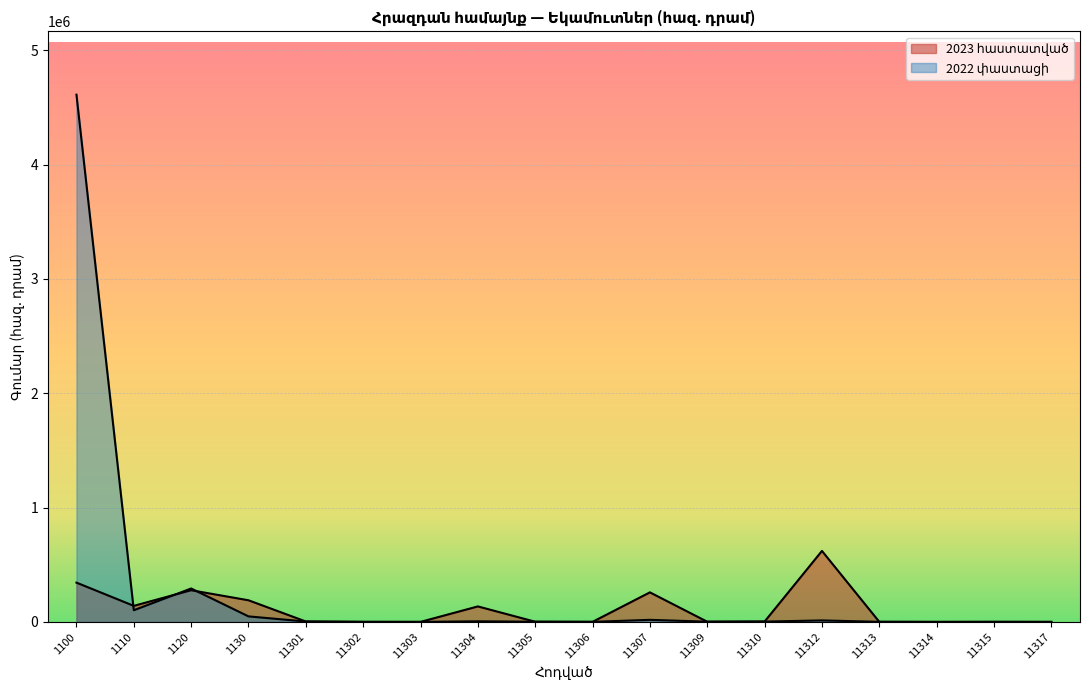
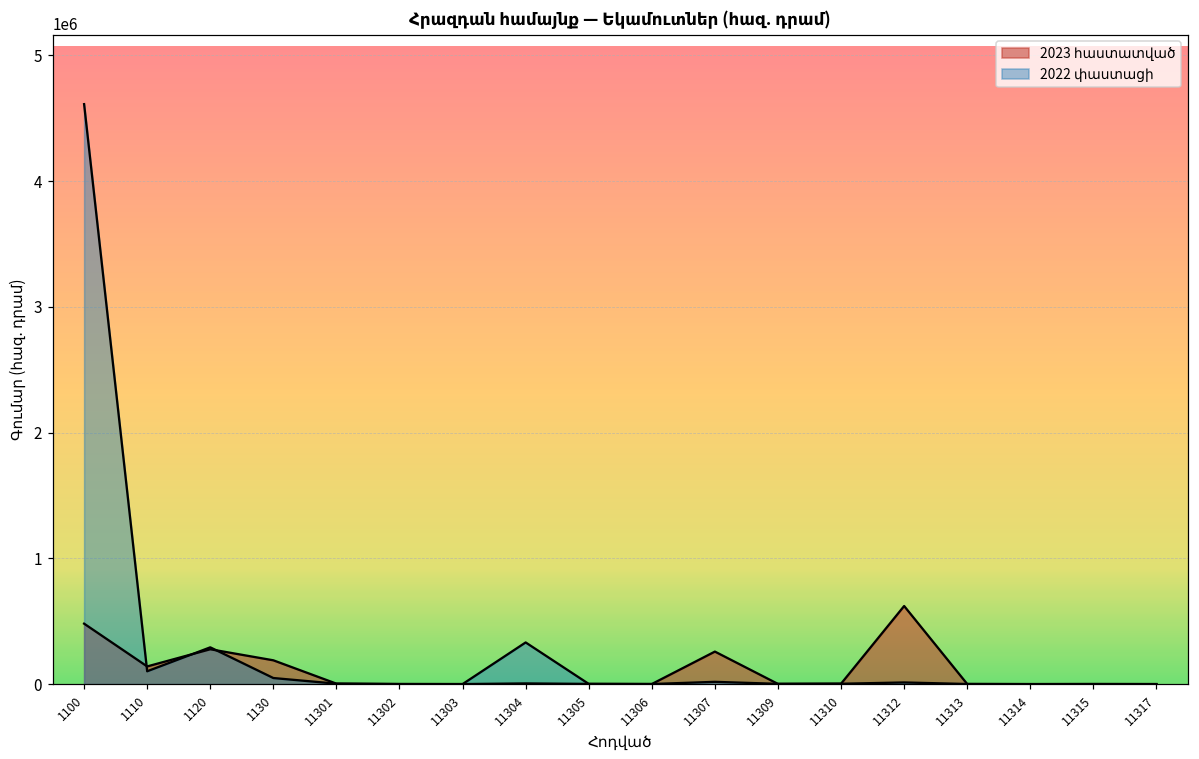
  {
    "2023 հաստատված": {
-     "1100": 340000,
+     "1100": 480000,
      "1110": 140000,
      "1130": 190000,
-     "11304": 140000,
+     "11304": 10000,
      "11307": 260000,
      "11312": 620000
    },
    "2022 փաստացի": {
      "1100": 4610000,
      "1110": 100000,
      "1130": 50000,
-     "11304": 10000,
+     "11304": 330000,
      "11307": 20000,
      "11312": 10000
    }
  }
